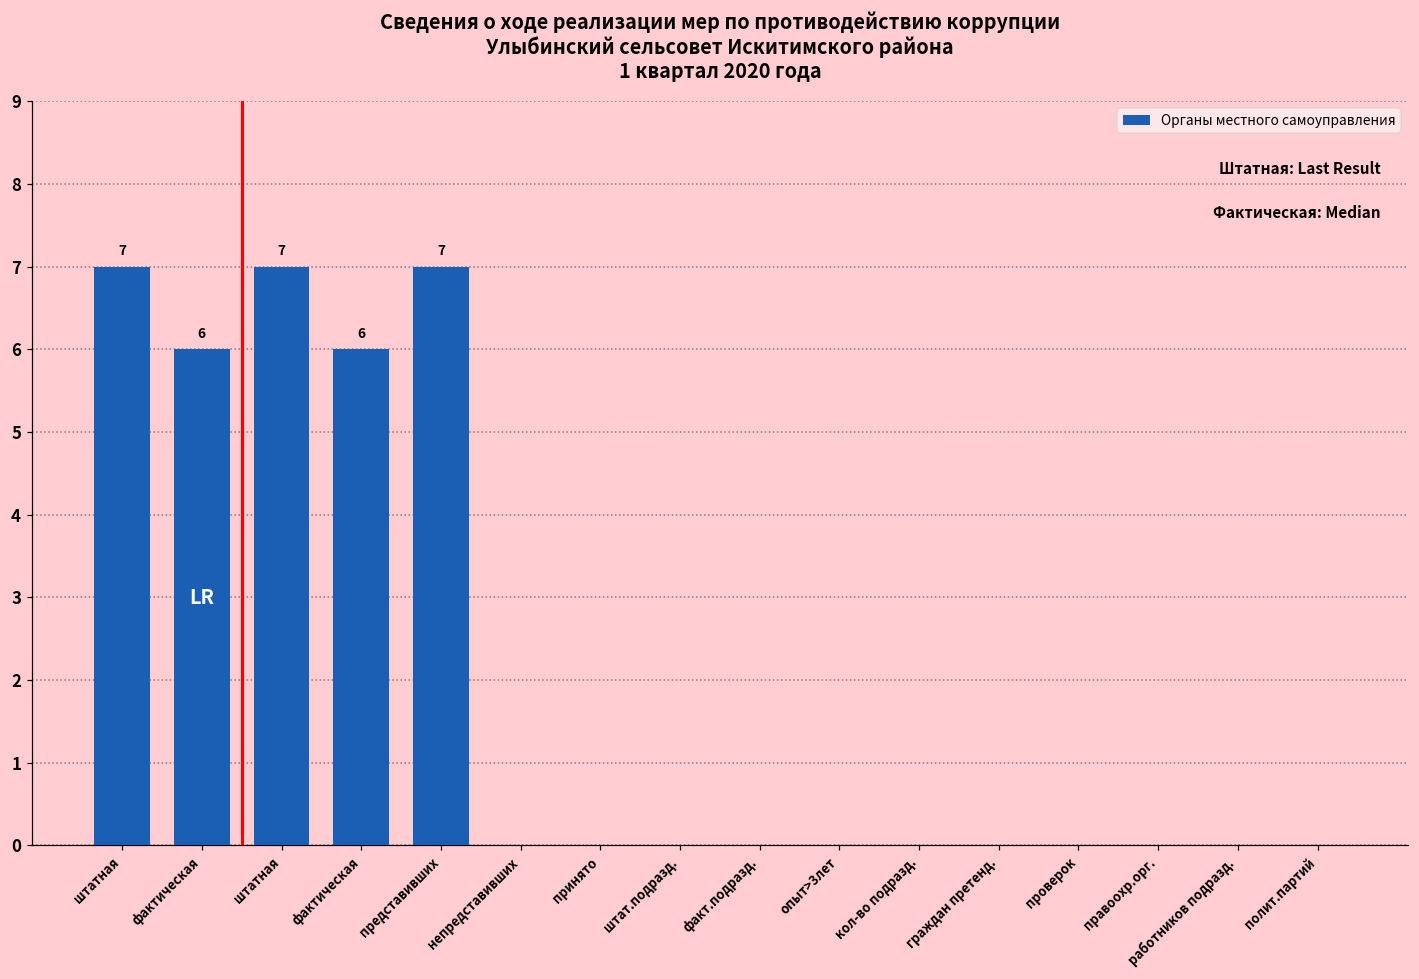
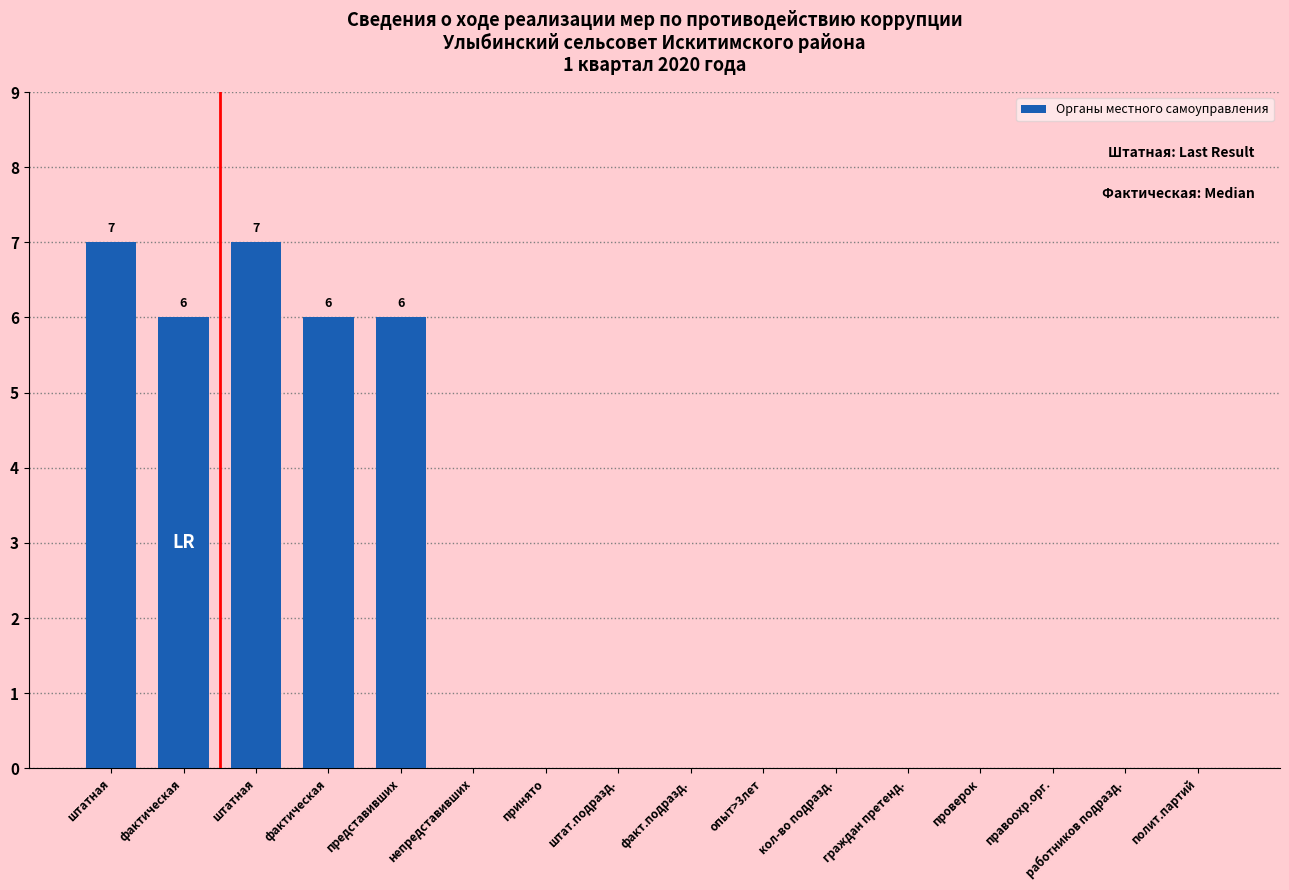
  {
-   "представивших": 7
+   "представивших": 6
  }
